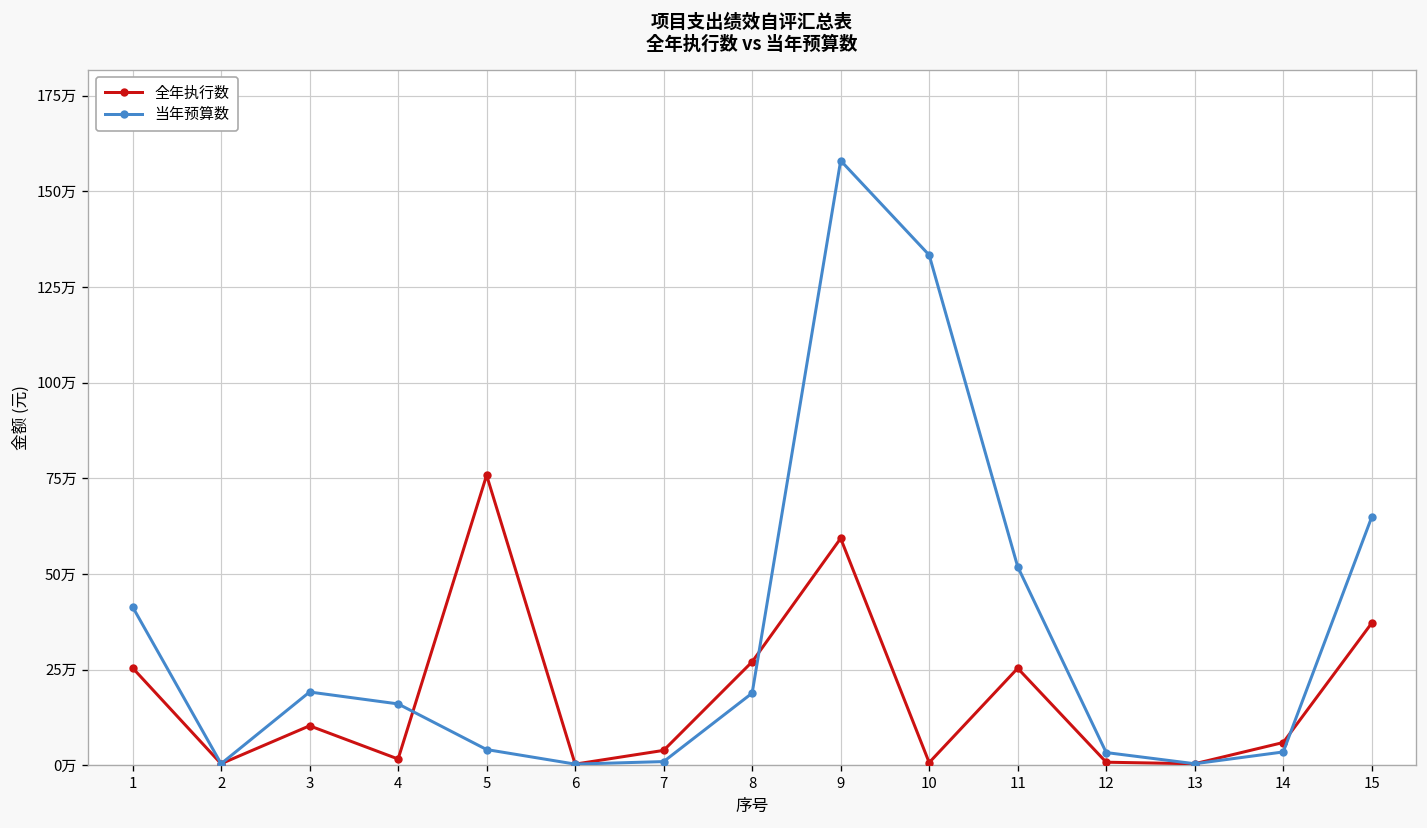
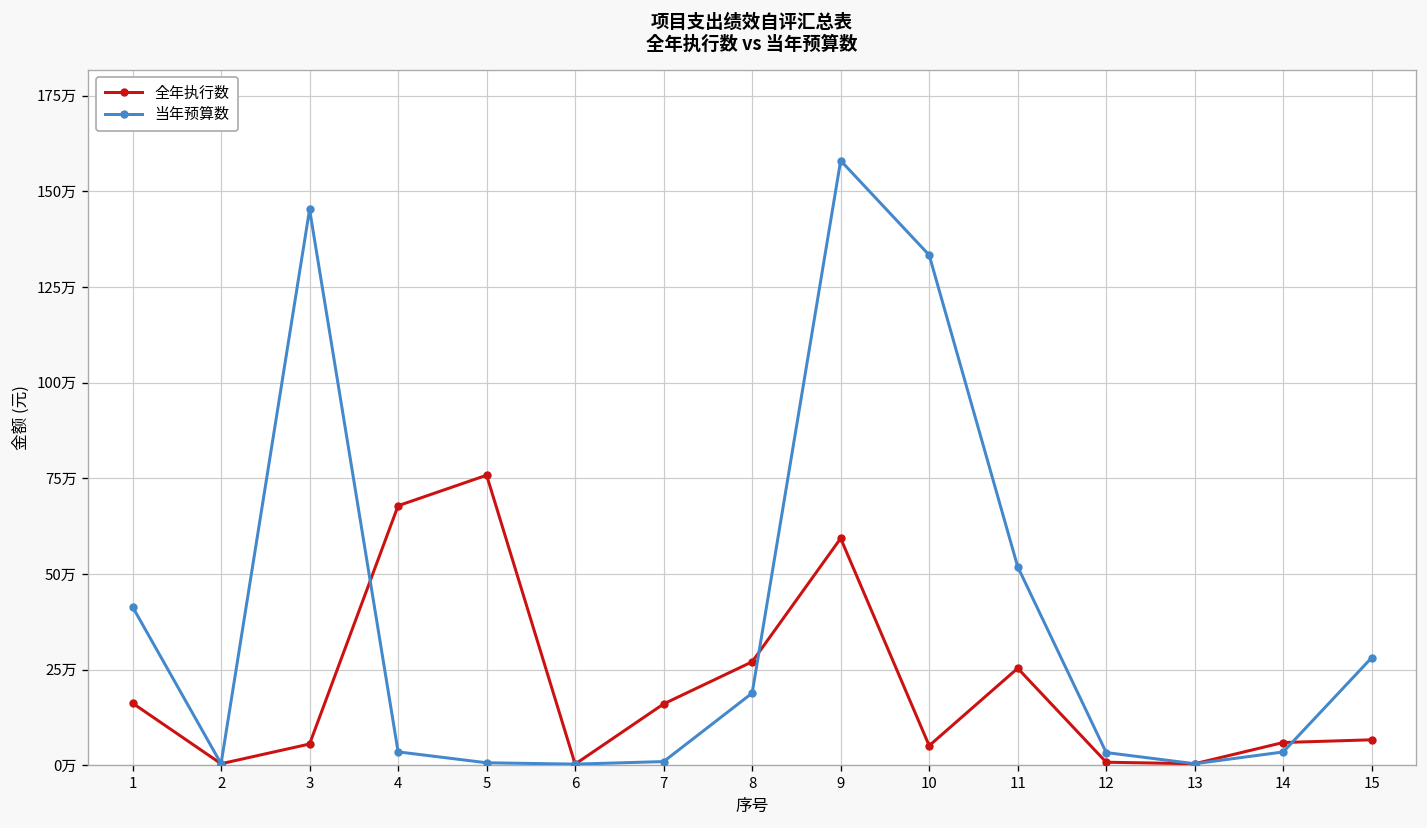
  {
    "全年执行数": {
-     "1": "25万",
-     "3": "10万",
-     "4": "2万",
+     "1": "16万",
+     "3": "6万",
+     "4": "68万",
      "5": "76万",
-     "7": "4万",
+     "7": "16万",
      "8": "27万",
      "9": "59万",
-     "10": "1万",
+     "10": "5万",
      "11": "25万",
      "12": "1万",
      "14": "6万",
-     "15": "37万"
+     "15": "7万"
    },
    "当年预算数": {
      "1": "41万",
-     "3": "19万",
-     "4": "16万",
-     "5": "4万",
+     "3": "145万",
+     "4": "4万",
+     "5": "1万",
      "7": "1万",
      "8": "19万",
      "9": "158万",
      "10": "133万",
      "11": "52万",
      "12": "3万",
      "14": "3万",
-     "15": "65万"
+     "15": "28万"
    }
  }
